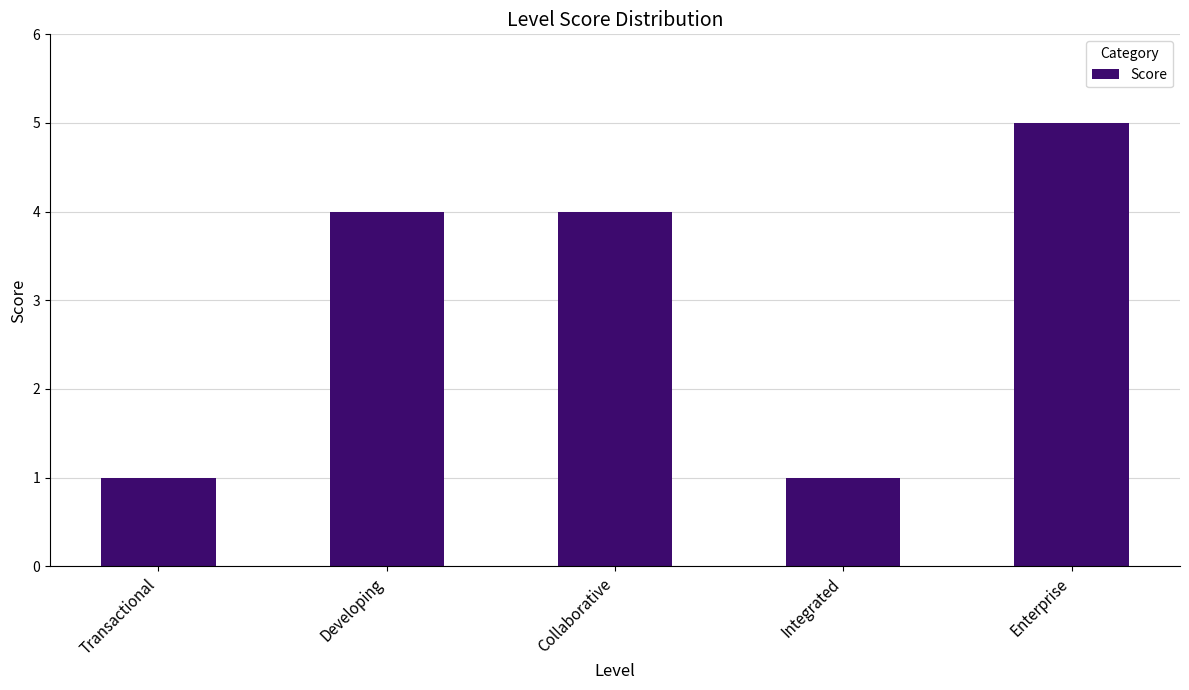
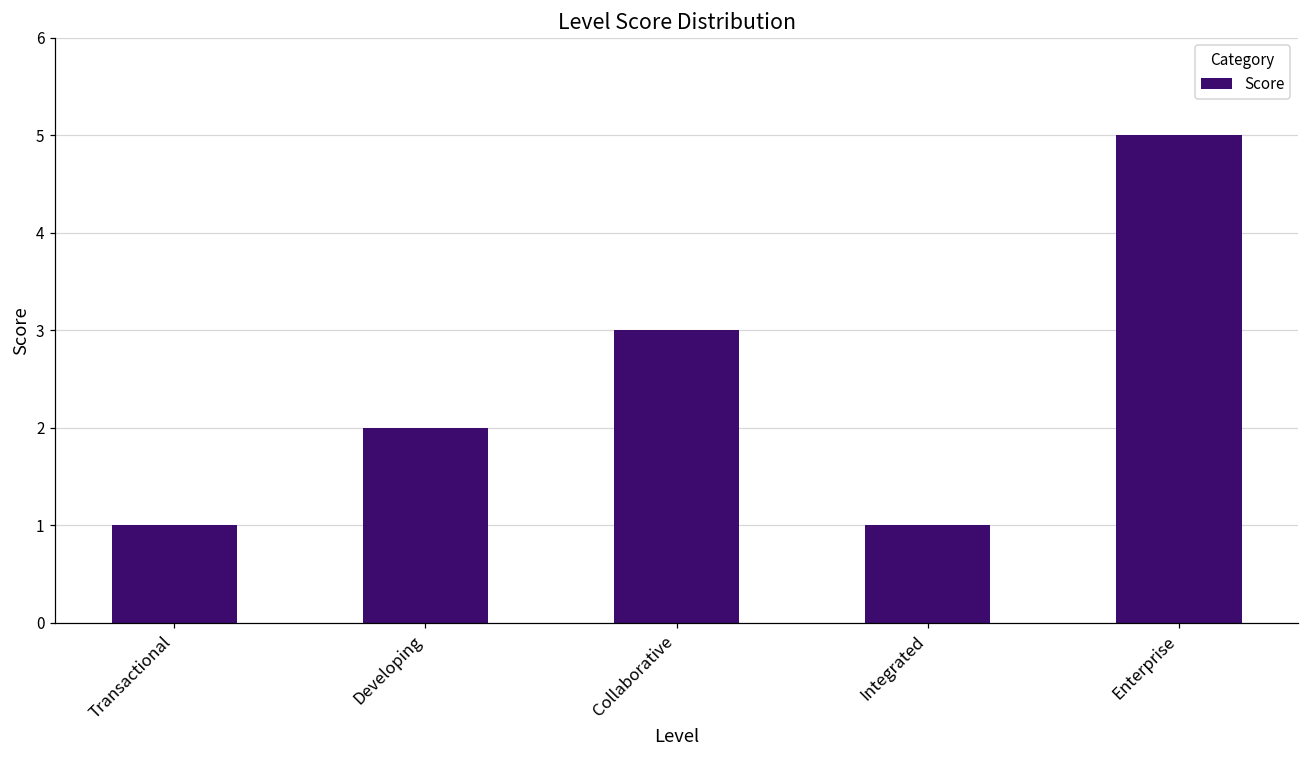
  {
    "Transactional": 1,
-   "Developing": 4,
-   "Collaborative": 4,
+   "Developing": 2,
+   "Collaborative": 3,
    "Integrated": 1,
    "Enterprise": 5
  }
